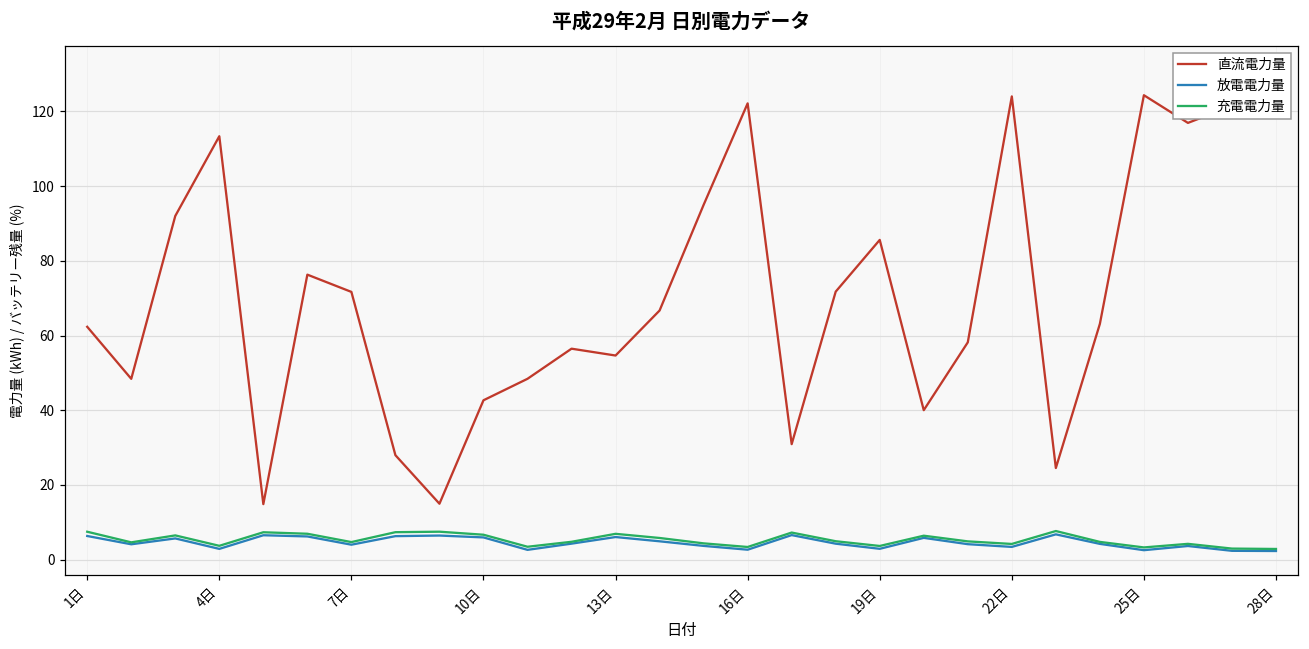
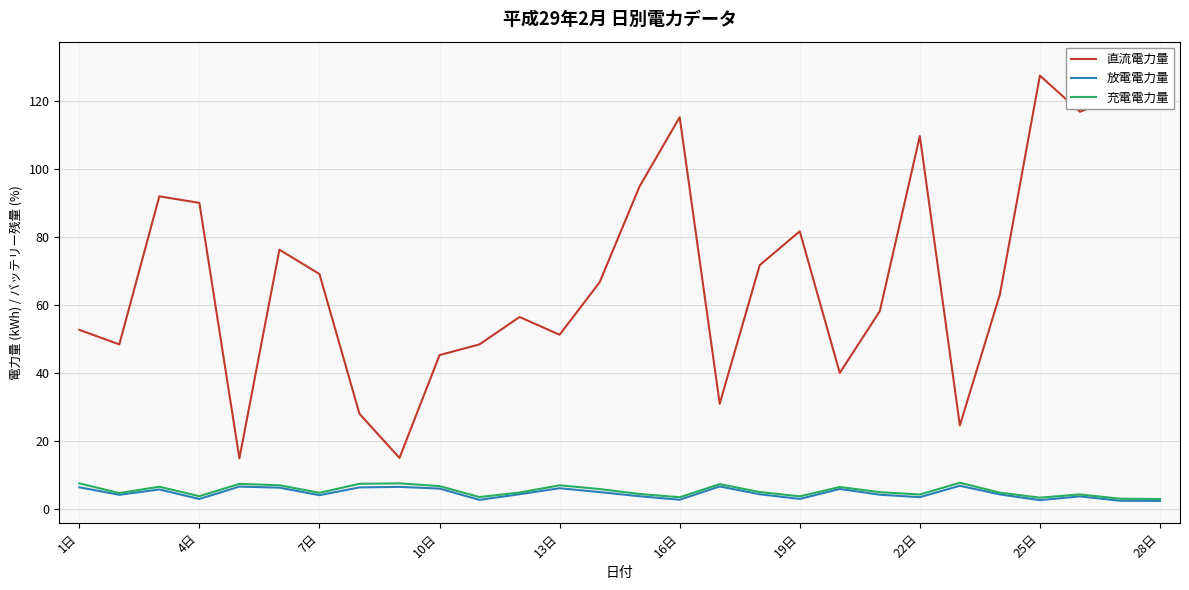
  {
    "直流電力量": {
-     "1日": 62,
-     "4日": 113,
-     "7日": 72,
-     "10日": 43,
-     "13日": 55,
-     "16日": 122,
-     "19日": 86,
-     "22日": 124,
-     "25日": 124
+     "1日": 53,
+     "4日": 90,
+     "7日": 69,
+     "10日": 45,
+     "13日": 51,
+     "16日": 115,
+     "19日": 82,
+     "22日": 110,
+     "25日": 128
    },
    "放電電力量": {
      "1日": 6,
      "4日": 3,
      "13日": 6,
      "19日": 3,
      "22日": 3
    },
    "充電電力量": {
      "1日": 7,
      "4日": 4,
      "13日": 7,
      "19日": 4,
      "22日": 4
    }
  }
